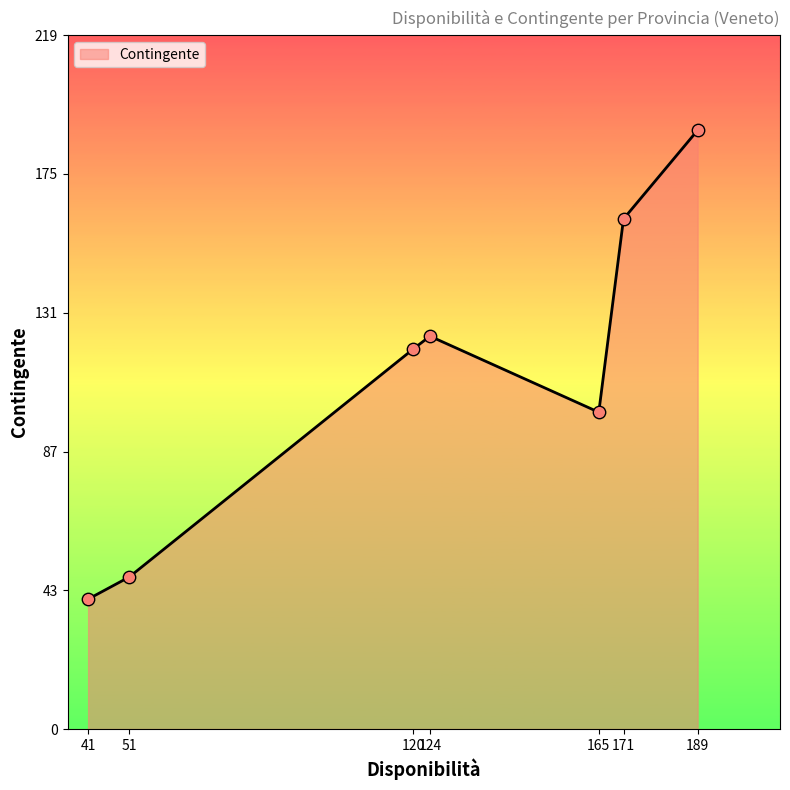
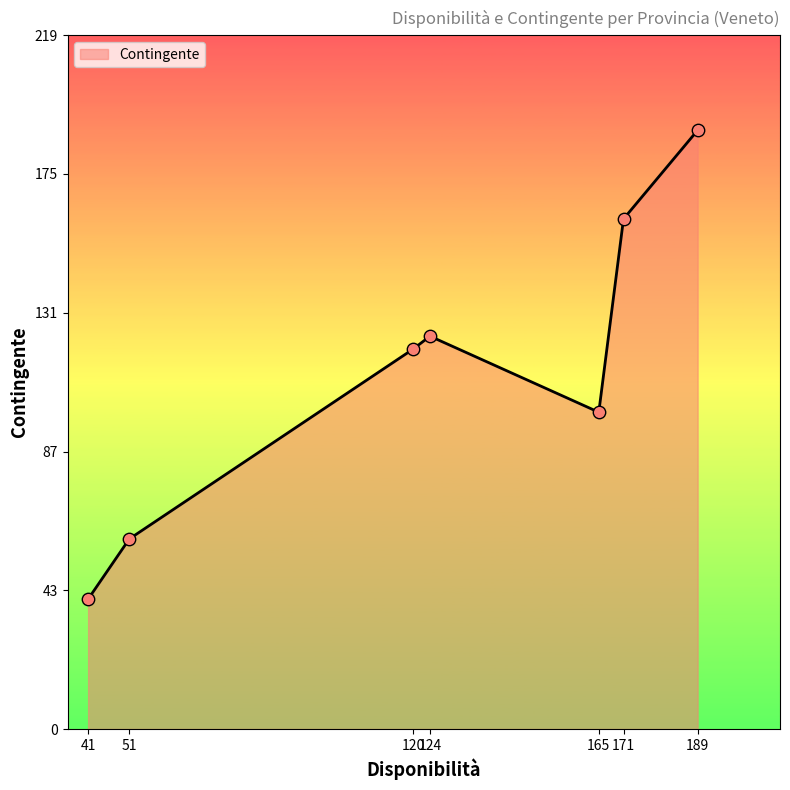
  {
    "41": 41,
-   "51": 48,
+   "51": 60,
    "165": 100,
    "171": 161,
    "189": 189
  }
